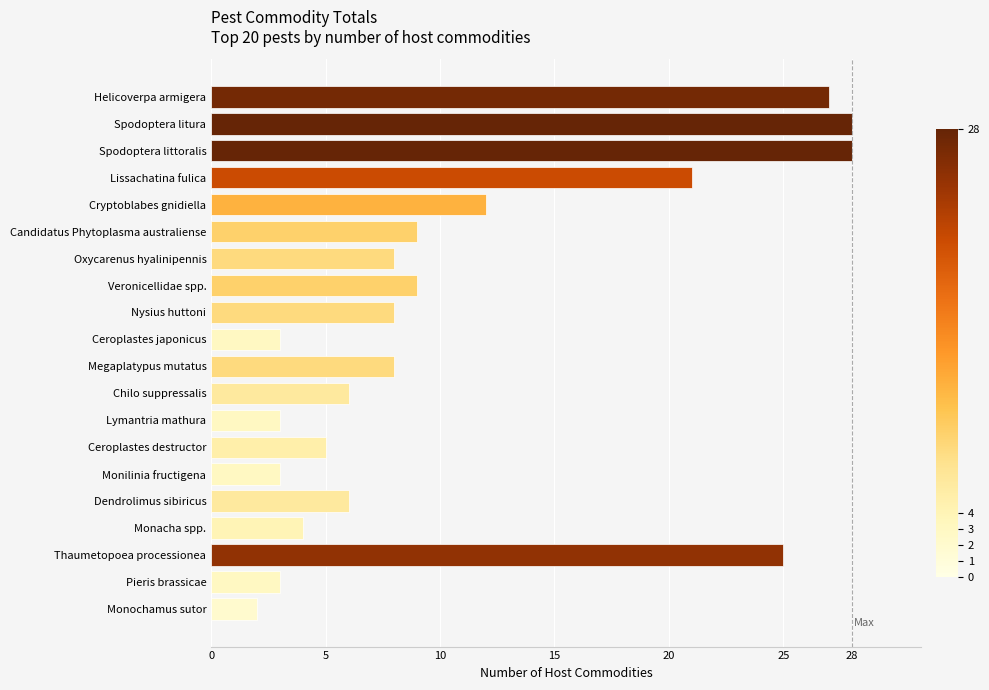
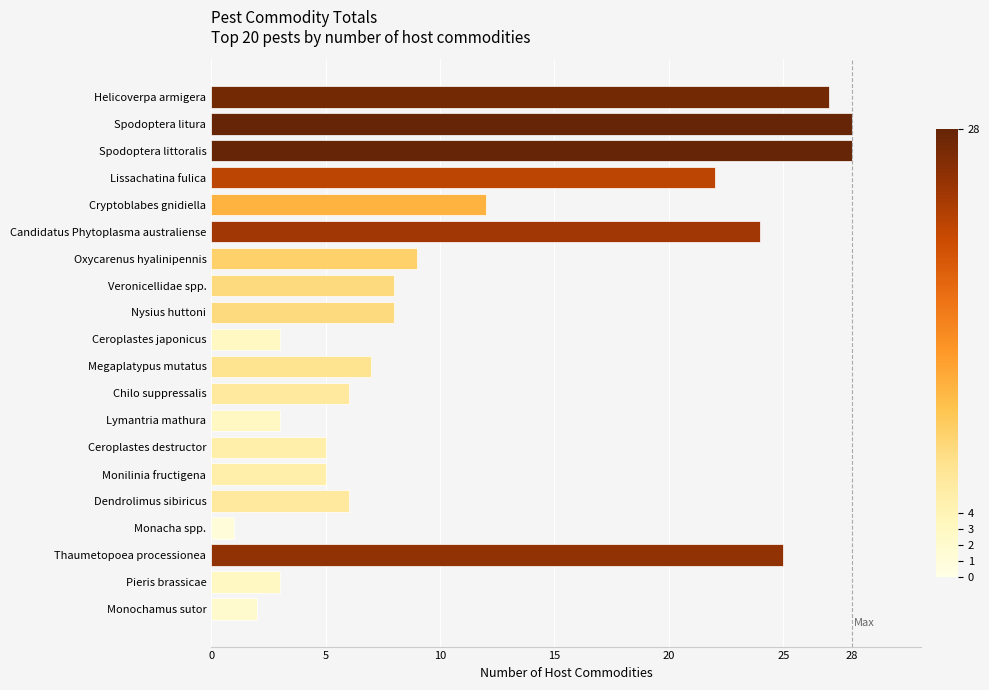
  {
    "Helicoverpa armigera": 27,
    "Spodoptera litura": 28,
    "Spodoptera littoralis": 28,
-   "Lissachatina fulica": 21,
+   "Lissachatina fulica": 22,
    "Cryptoblabes gnidiella": 12,
-   "Candidatus Phytoplasma australiense": 9,
-   "Oxycarenus hyalinipennis": 8,
-   "Veronicellidae spp.": 9,
+   "Candidatus Phytoplasma australiense": 24,
+   "Oxycarenus hyalinipennis": 9,
+   "Veronicellidae spp.": 8,
    "Nysius huttoni": 8,
    "Ceroplastes japonicus": 3,
-   "Megaplatypus mutatus": 8,
+   "Megaplatypus mutatus": 7,
    "Chilo suppressalis": 6,
    "Lymantria mathura": 3,
    "Ceroplastes destructor": 5,
-   "Monilinia fructigena": 3,
+   "Monilinia fructigena": 5,
    "Dendrolimus sibiricus": 6,
-   "Monacha spp.": 4,
+   "Monacha spp.": 1,
    "Thaumetopoea processionea": 25,
    "Pieris brassicae": 3,
    "Monochamus sutor": 2
  }
